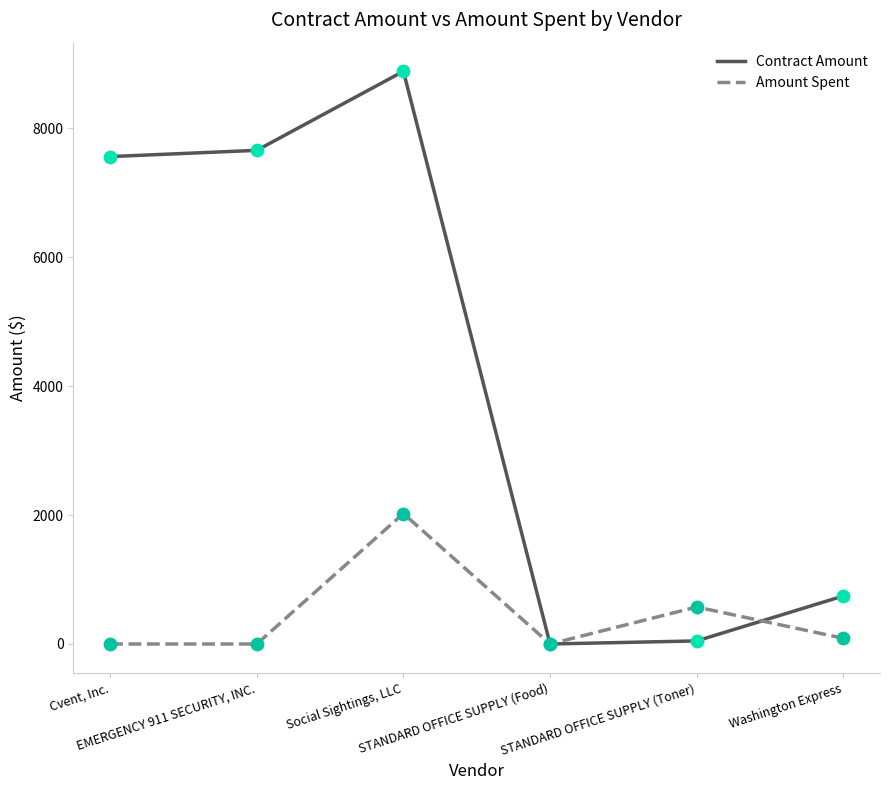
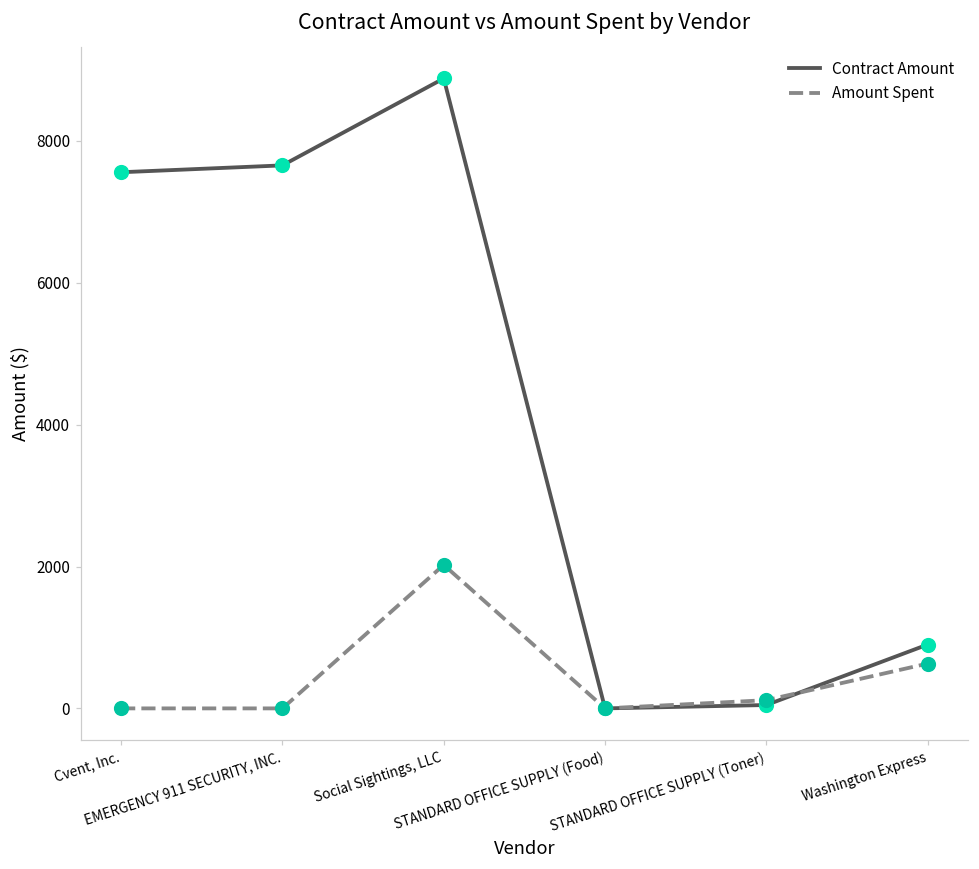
  {
    "Contract Amount": {
      "Cvent, Inc.": 7600,
      "EMERGENCY 911 SECURITY, INC.": 7700,
      "Social Sightings, LLC": 8900,
      "STANDARD OFFICE SUPPLY (Toner)": 0,
-     "Washington Express": 700
+     "Washington Express": 900
    },
    "Amount Spent": {
      "Cvent, Inc.": 0,
      "EMERGENCY 911 SECURITY, INC.": 0,
      "Social Sightings, LLC": 2000,
-     "STANDARD OFFICE SUPPLY (Toner)": 600,
-     "Washington Express": 100
+     "STANDARD OFFICE SUPPLY (Toner)": 100,
+     "Washington Express": 600
    }
  }
